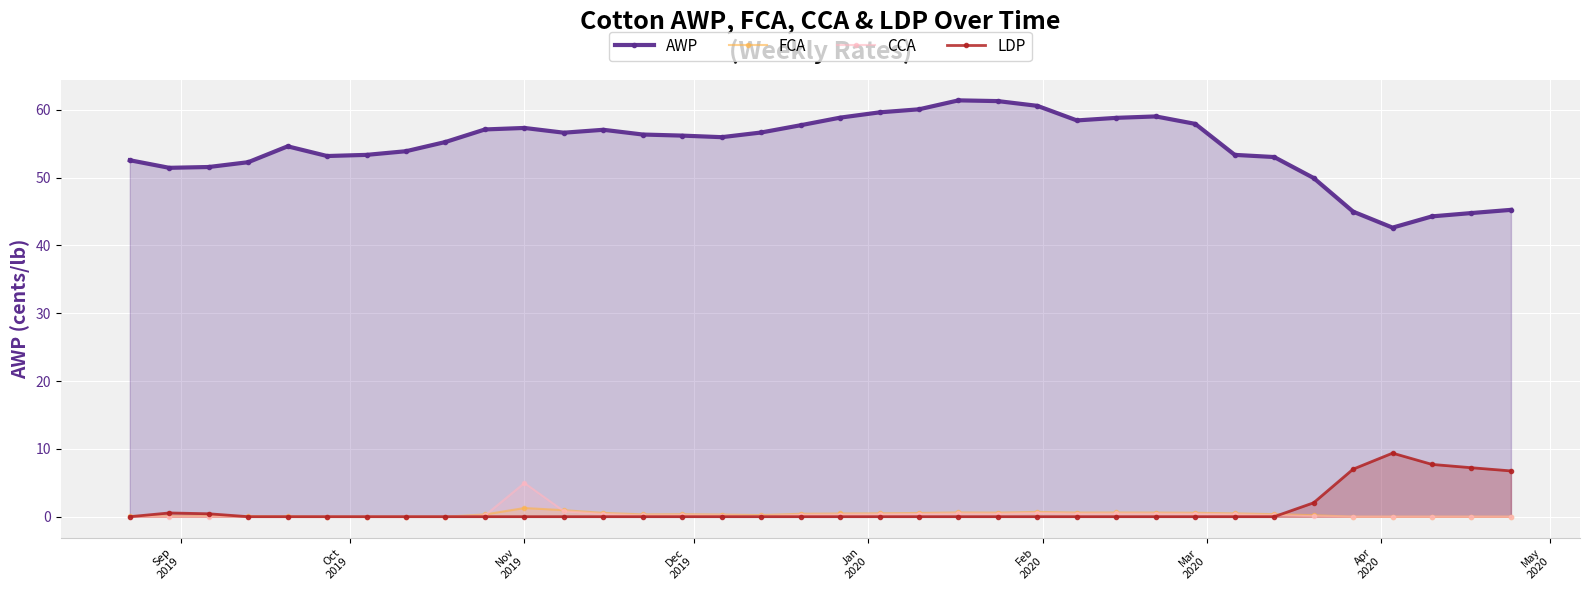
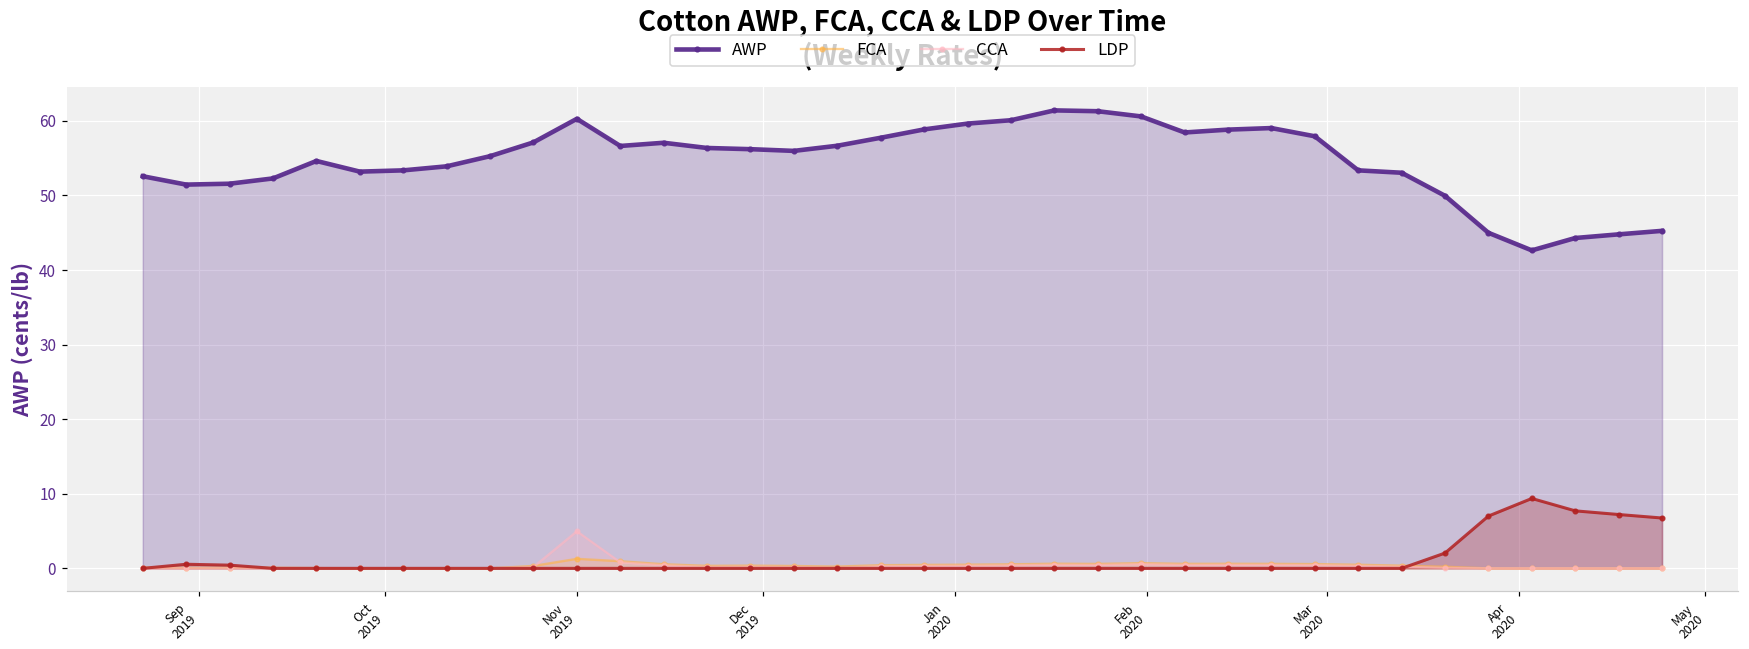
  {
    "AWP": {
-     "Nov 2019": 57
+     "Nov 2019": 60
    },
    "FCA": {
      "Nov 2019": 1
    },
    "CCA": {
      "Nov 2019": 5
    },
    "LDP": {
      "Nov 2019": 0
    }
  }
